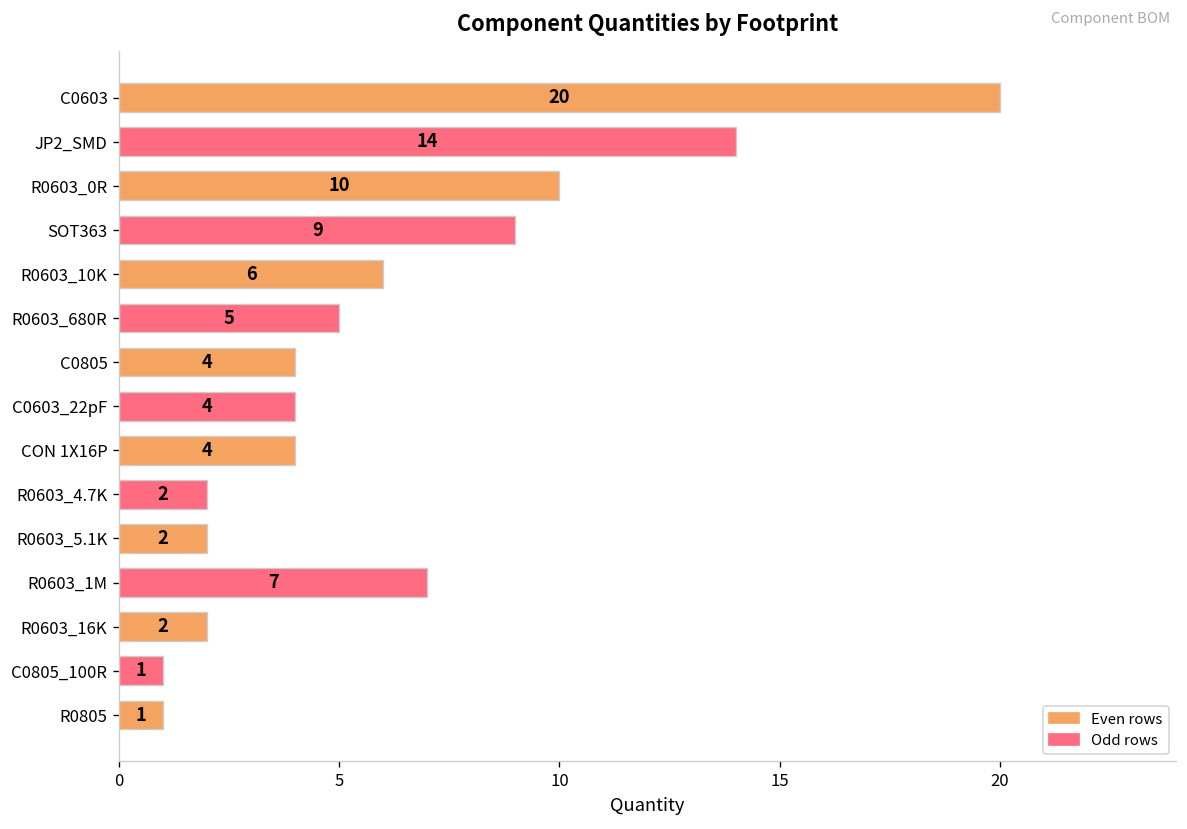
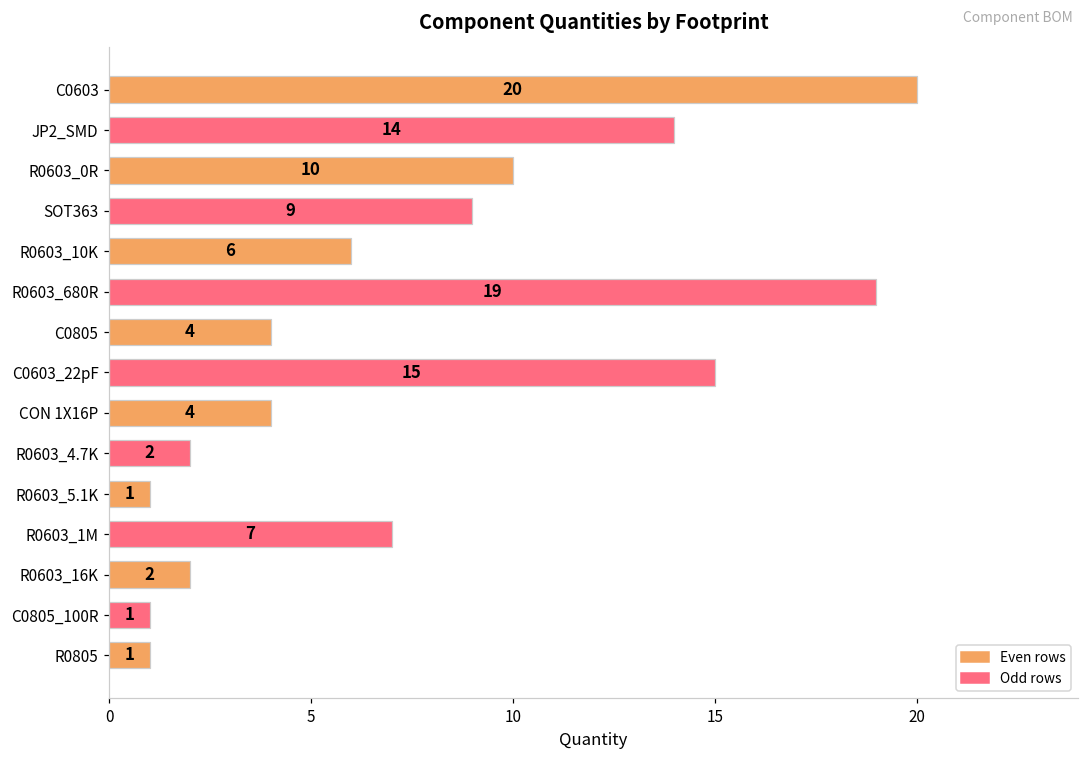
  {
    "C0603": 20,
    "JP2_SMD": 14,
    "R0603_0R": 10,
    "SOT363": 9,
    "R0603_10K": 6,
-   "R0603_680R": 5,
+   "R0603_680R": 19,
    "C0805": 4,
-   "C0603_22pF": 4,
+   "C0603_22pF": 15,
    "CON 1X16P": 4,
    "R0603_4.7K": 2,
-   "R0603_5.1K": 2,
+   "R0603_5.1K": 1,
    "R0603_1M": 7,
    "R0603_16K": 2,
    "C0805_100R": 1,
    "R0805": 1
  }
